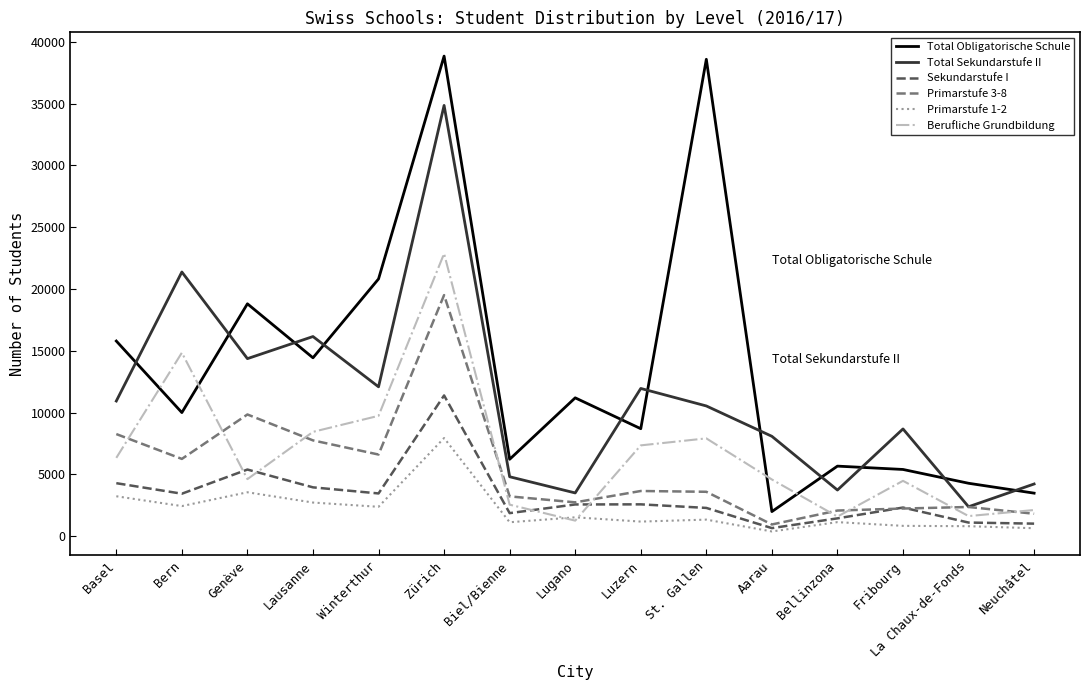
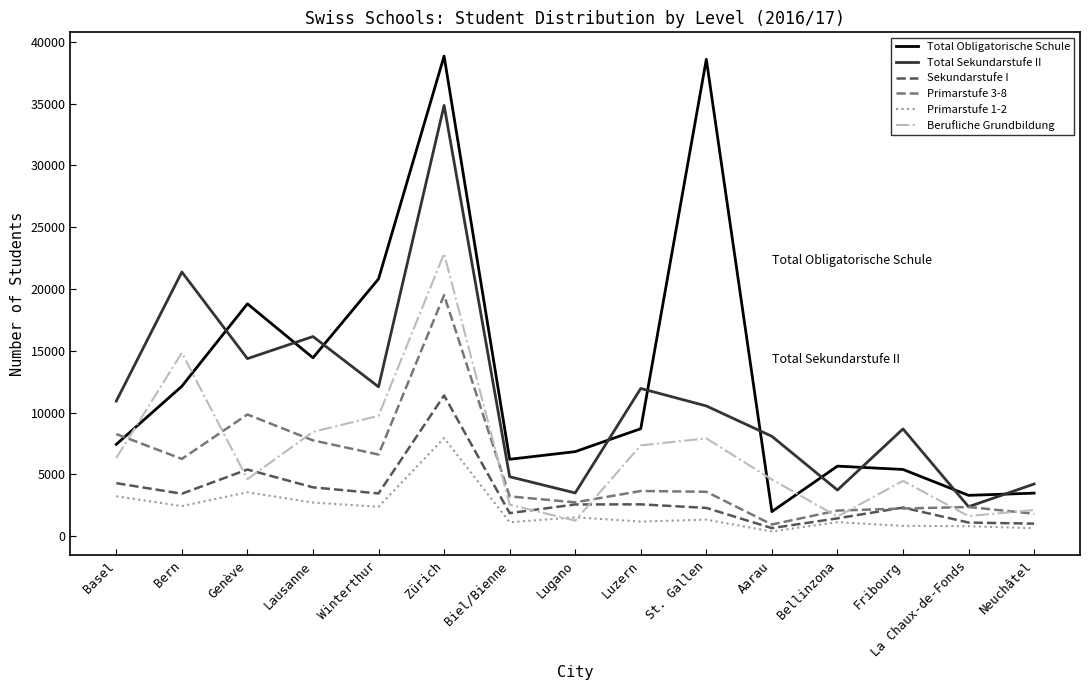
  {
    "Total Obligatorische Schule": {
-     "Basel": 15800,
-     "Bern": 10000,
+     "Basel": 7400,
+     "Bern": 12100,
      "Genève": 18800,
      "Lausanne": 14400,
      "Winterthur": 20800,
      "Zürich": 38800,
      "Biel/Bienne": 6200,
-     "Lugano": 11200,
+     "Lugano": 6800,
      "Luzern": 8700,
      "St. Gallen": 38600,
      "Aarau": 2000,
      "Bellinzona": 5700,
      "Fribourg": 5400,
-     "La Chaux-de-Fonds": 4300,
+     "La Chaux-de-Fonds": 3300,
      "Neuchâtel": 3500
    }
  }
